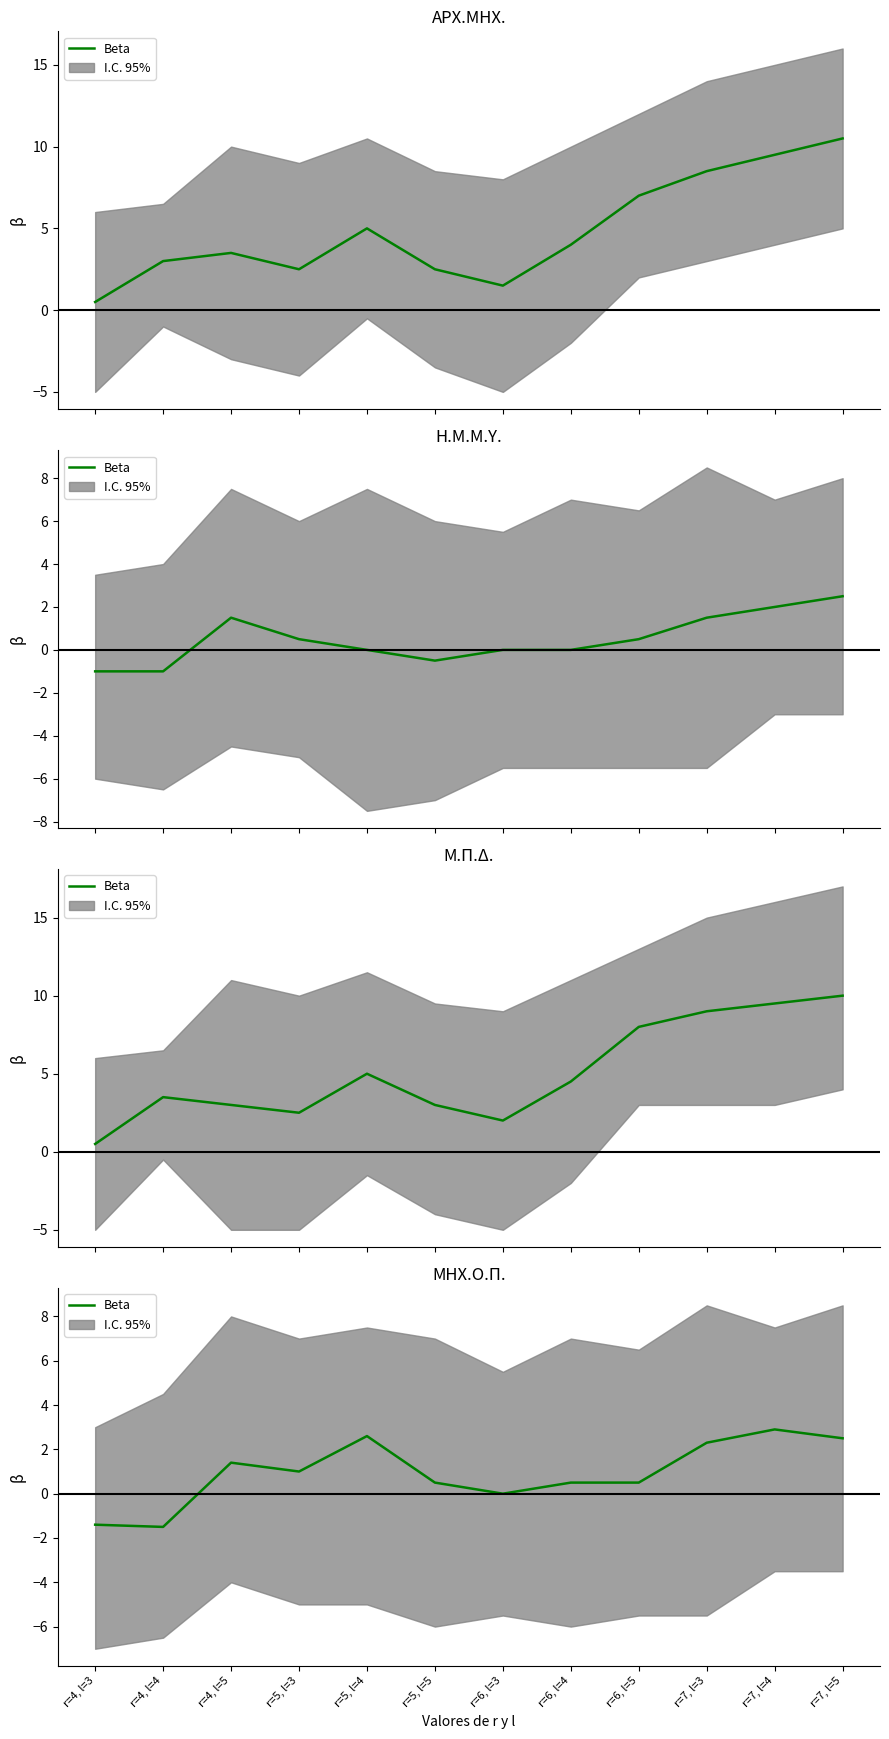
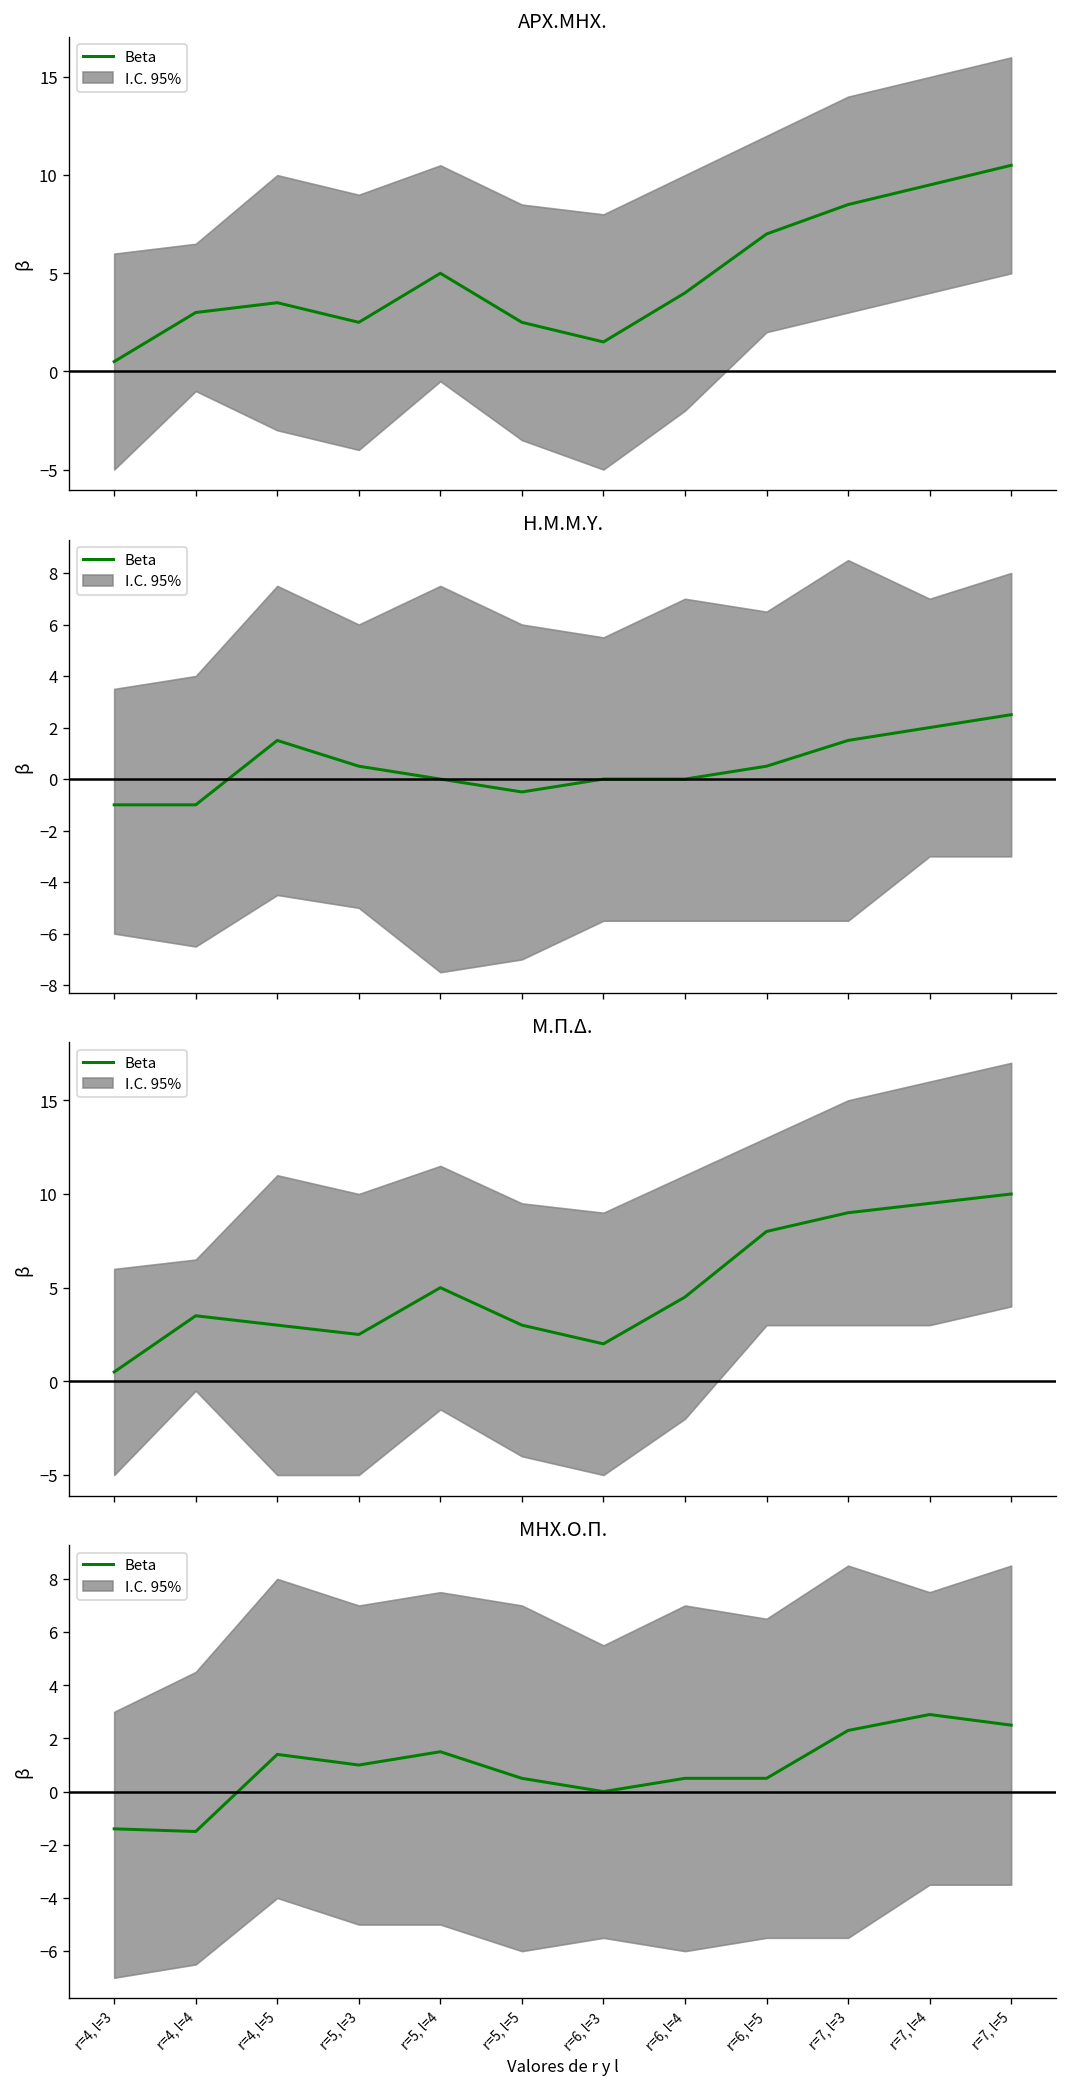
  {
    "ΜΗΧ.Ο.Π.": {
      "Beta": {
        "r=4, l=3": -1.4,
        "r=4, l=4": -1.5,
        "r=4, l=5": 1.4,
        "r=5, l=3": 1.0,
-       "r=5, l=4": 2.6,
+       "r=5, l=4": 1.5,
        "r=5, l=5": 0.5,
        "r=6, l=3": 0.0,
        "r=6, l=4": 0.5,
        "r=6, l=5": 0.5,
        "r=7, l=3": 2.3,
        "r=7, l=4": 2.9,
        "r=7, l=5": 2.5
      }
    }
  }
